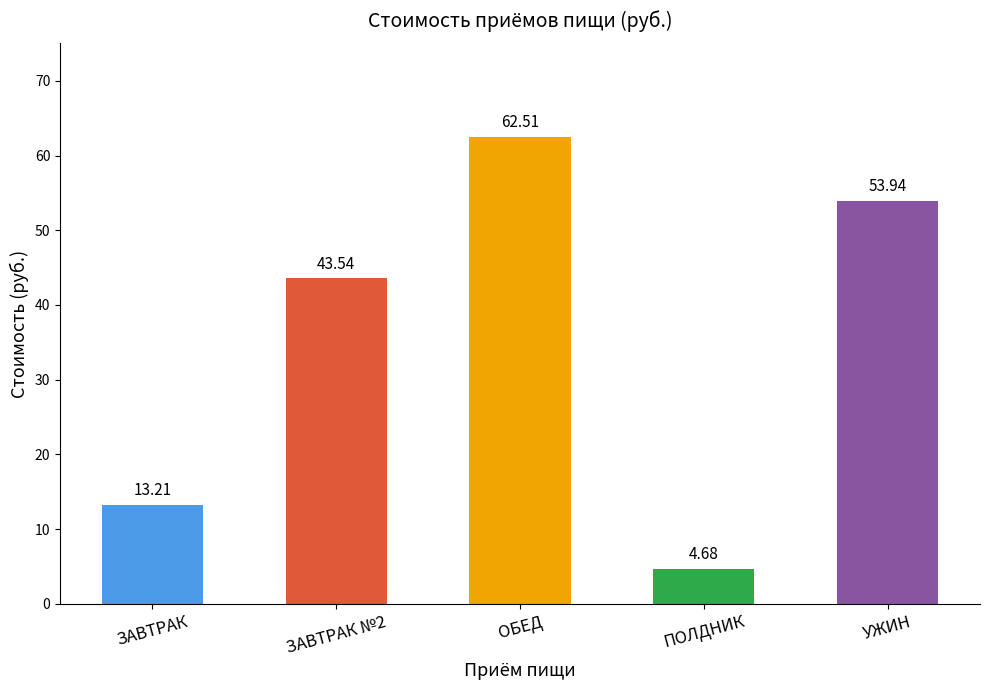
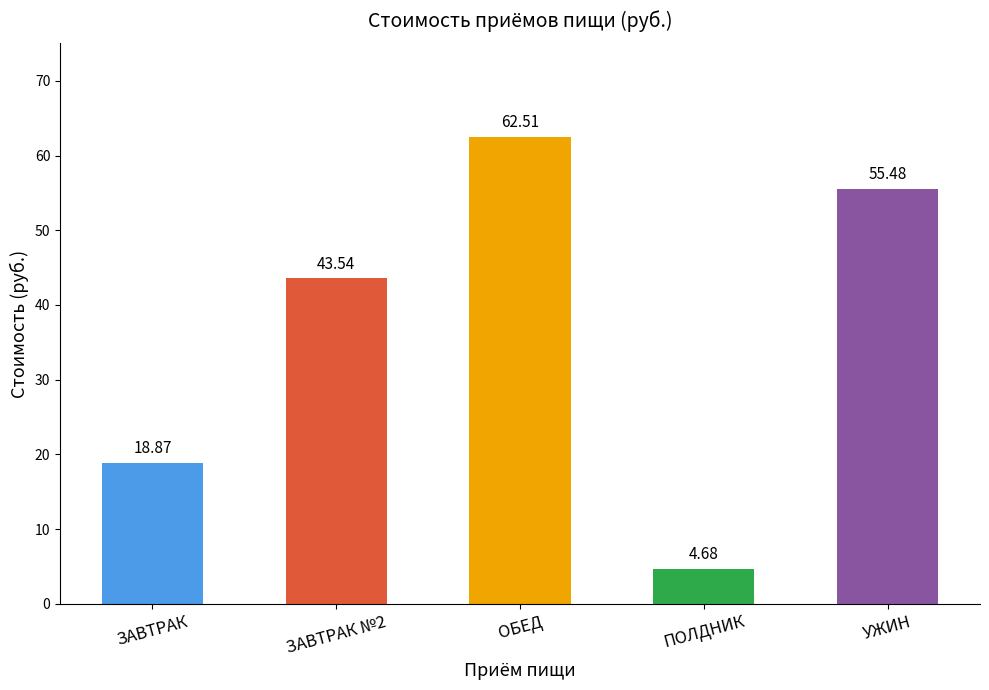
  {
-   "ЗАВТРАК": 13.21,
+   "ЗАВТРАК": 18.87,
    "ЗАВТРАК №2": 43.54,
    "ОБЕД": 62.51,
    "ПОЛДНИК": 4.68,
-   "УЖИН": 53.94
+   "УЖИН": 55.48
  }
